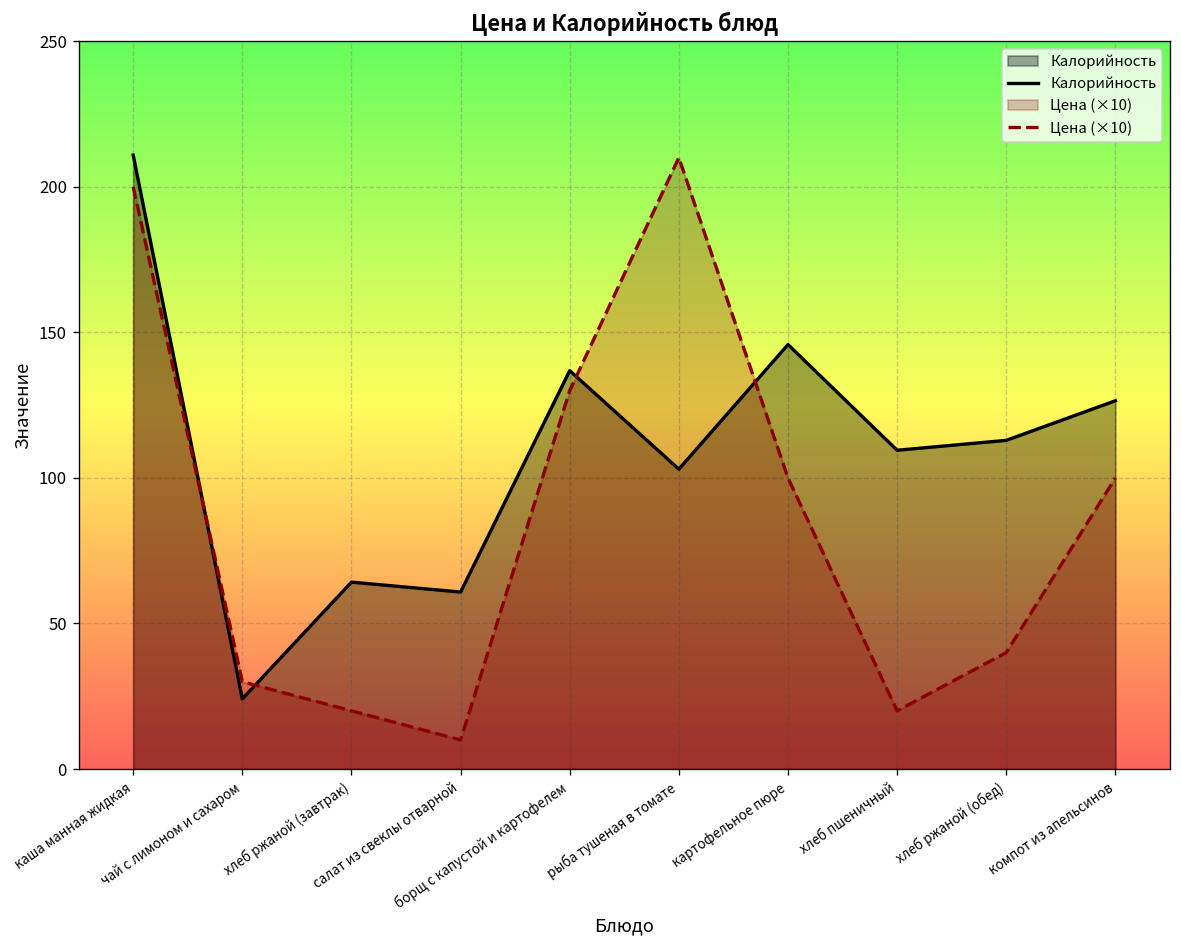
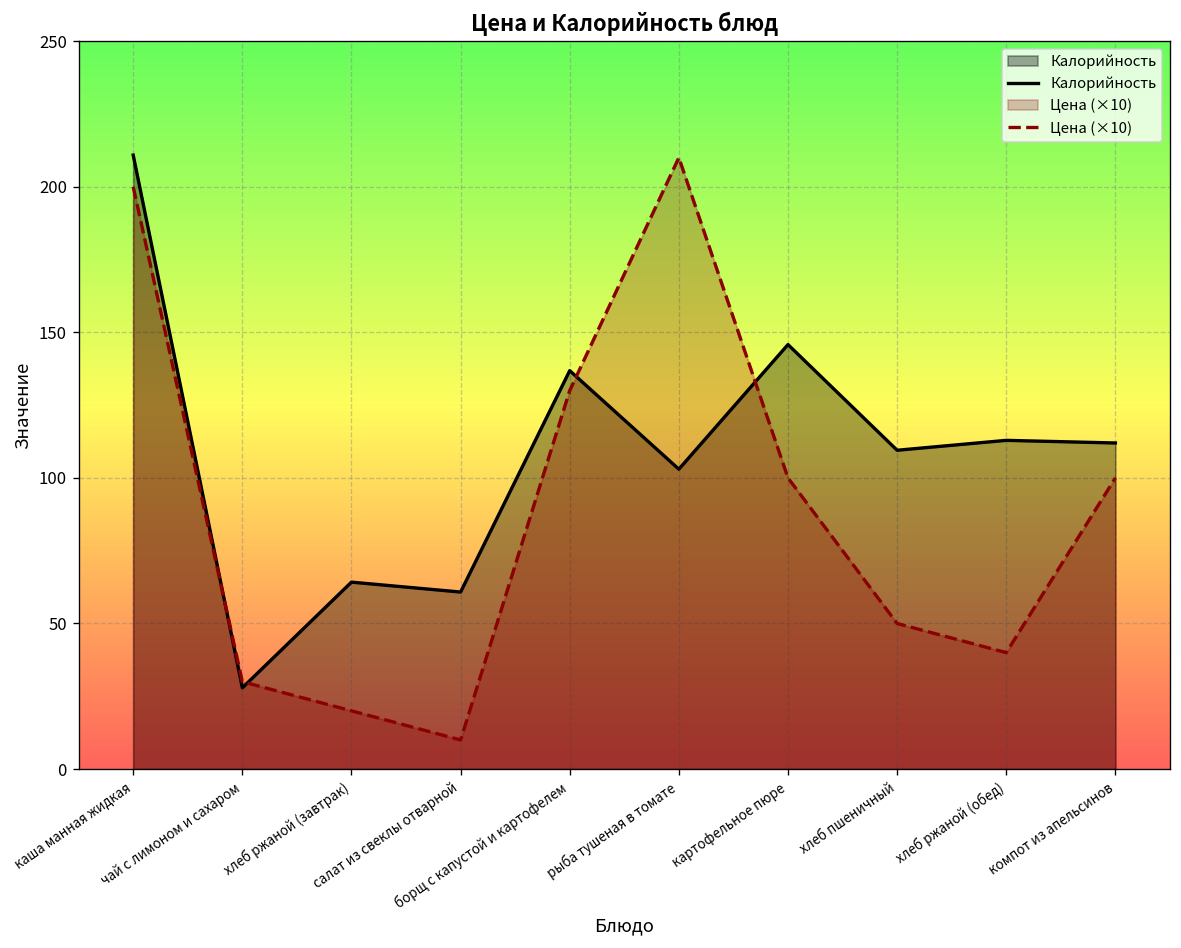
  {
    "Калорийность": {
      "каша манная жидкая": 211,
-     "чай с лимоном и сахаром": 24,
+     "чай с лимоном и сахаром": 28,
      "хлеб ржаной (завтрак)": 64,
      "салат из свеклы отварной": 61,
      "борщ с капустой и картофелем": 137,
      "рыба тушеная в томате": 103,
      "картофельное пюре": 146,
      "хлеб пшеничный": 110,
      "хлеб ржаной (обед)": 113,
-     "компот из апельсинов": 127
+     "компот из апельсинов": 112
    },
    "Цена (×10)": {
      "каша манная жидкая": 200,
      "чай с лимоном и сахаром": 30,
      "хлеб ржаной (завтрак)": 20,
      "салат из свеклы отварной": 10,
      "борщ с капустой и картофелем": 130,
      "рыба тушеная в томате": 210,
      "картофельное пюре": 100,
-     "хлеб пшеничный": 20,
+     "хлеб пшеничный": 50,
      "хлеб ржаной (обед)": 40,
      "компот из апельсинов": 100
    }
  }
